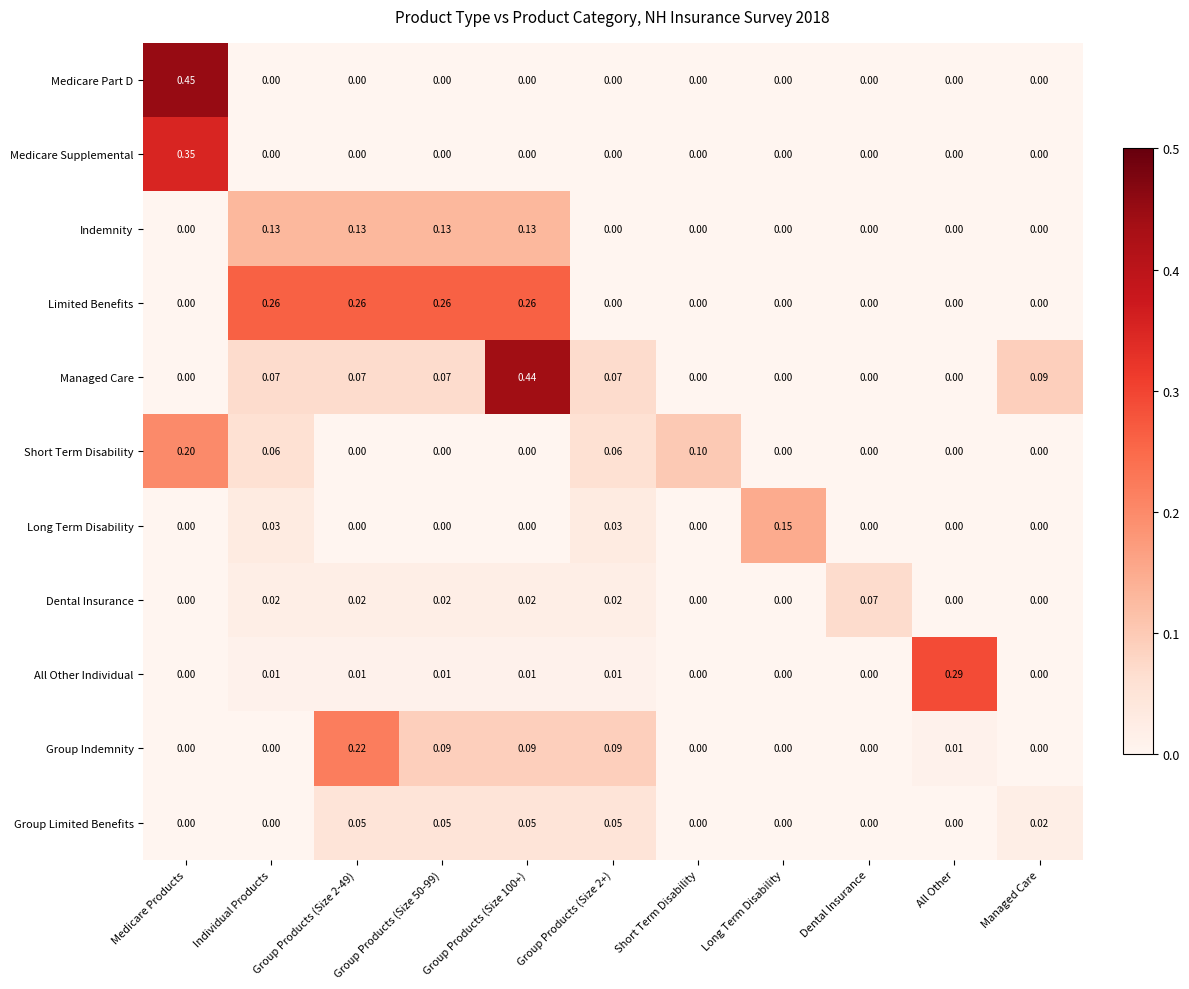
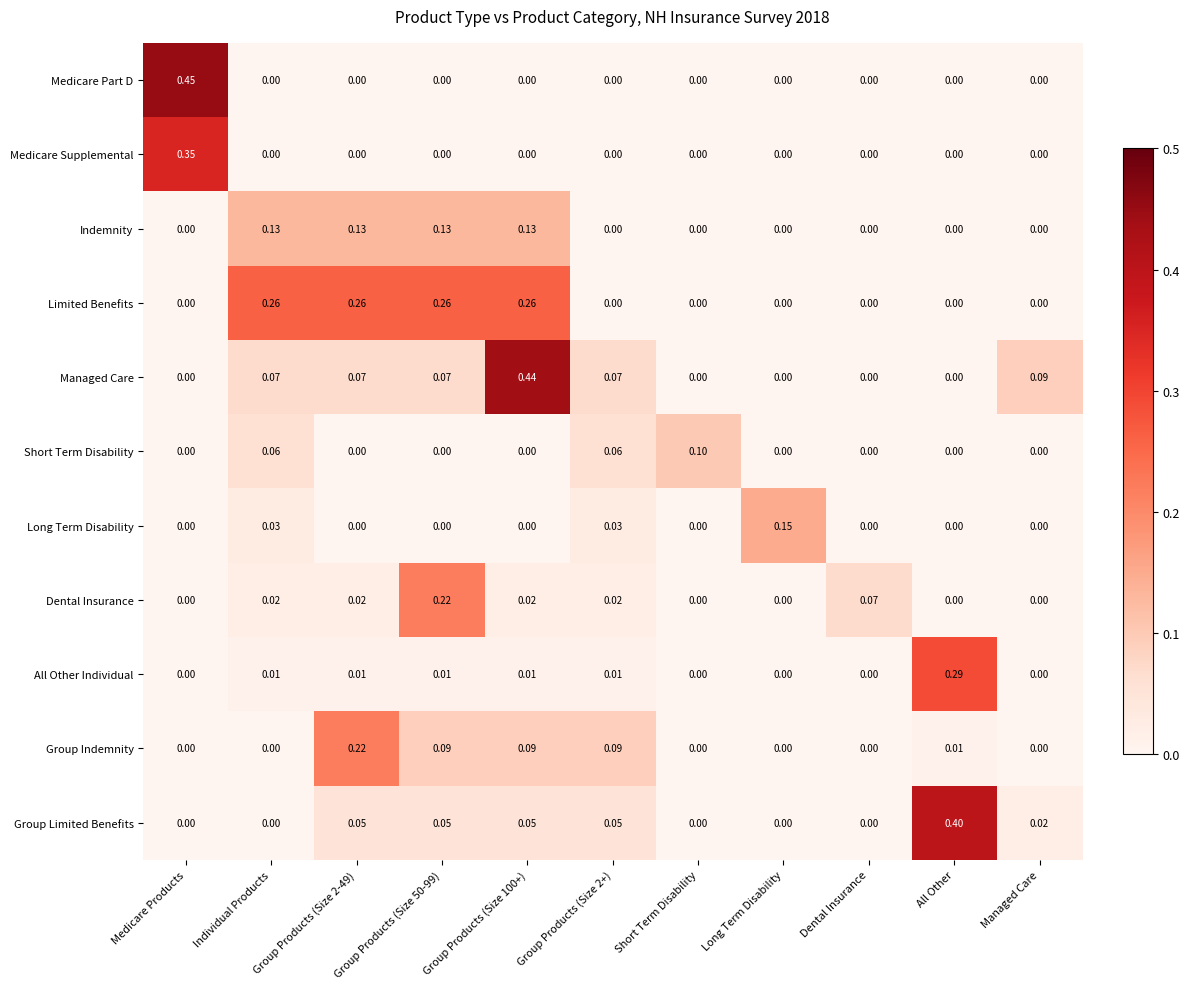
  {
    "Medicare Part D": {
      "Medicare Products": 0.45,
      "Individual Products": 0.00,
      "Group Products (Size 2-49)": 0.00,
      "Group Products (Size 50-99)": 0.00,
      "Group Products (Size 100+)": 0.00,
      "Group Products (Size 2+)": 0.00,
      "Short Term Disability": 0.00,
      "Long Term Disability": 0.00,
      "Dental Insurance": 0.00,
      "All Other": 0.00,
      "Managed Care": 0.00
    },
    "Medicare Supplemental": {
      "Medicare Products": 0.35,
      "Individual Products": 0.00,
      "Group Products (Size 2-49)": 0.00,
      "Group Products (Size 50-99)": 0.00,
      "Group Products (Size 100+)": 0.00,
      "Group Products (Size 2+)": 0.00,
      "Short Term Disability": 0.00,
      "Long Term Disability": 0.00,
      "Dental Insurance": 0.00,
      "All Other": 0.00,
      "Managed Care": 0.00
    },
    "Indemnity": {
      "Medicare Products": 0.00,
      "Individual Products": 0.13,
      "Group Products (Size 2-49)": 0.13,
      "Group Products (Size 50-99)": 0.13,
      "Group Products (Size 100+)": 0.13,
      "Group Products (Size 2+)": 0.00,
      "Short Term Disability": 0.00,
      "Long Term Disability": 0.00,
      "Dental Insurance": 0.00,
      "All Other": 0.00,
      "Managed Care": 0.00
    },
    "Limited Benefits": {
      "Medicare Products": 0.00,
      "Individual Products": 0.26,
      "Group Products (Size 2-49)": 0.26,
      "Group Products (Size 50-99)": 0.26,
      "Group Products (Size 100+)": 0.26,
      "Group Products (Size 2+)": 0.00,
      "Short Term Disability": 0.00,
      "Long Term Disability": 0.00,
      "Dental Insurance": 0.00,
      "All Other": 0.00,
      "Managed Care": 0.00
    },
    "Managed Care": {
      "Medicare Products": 0.00,
      "Individual Products": 0.07,
      "Group Products (Size 2-49)": 0.07,
      "Group Products (Size 50-99)": 0.07,
      "Group Products (Size 100+)": 0.44,
      "Group Products (Size 2+)": 0.07,
      "Short Term Disability": 0.00,
      "Long Term Disability": 0.00,
      "Dental Insurance": 0.00,
      "All Other": 0.00,
      "Managed Care": 0.09
    },
    "Short Term Disability": {
-     "Medicare Products": 0.20,
+     "Medicare Products": 0.00,
      "Individual Products": 0.06,
      "Group Products (Size 2-49)": 0.00,
      "Group Products (Size 50-99)": 0.00,
      "Group Products (Size 100+)": 0.00,
      "Group Products (Size 2+)": 0.06,
      "Short Term Disability": 0.10,
      "Long Term Disability": 0.00,
      "Dental Insurance": 0.00,
      "All Other": 0.00,
      "Managed Care": 0.00
    },
    "Long Term Disability": {
      "Medicare Products": 0.00,
      "Individual Products": 0.03,
      "Group Products (Size 2-49)": 0.00,
      "Group Products (Size 50-99)": 0.00,
      "Group Products (Size 100+)": 0.00,
      "Group Products (Size 2+)": 0.03,
      "Short Term Disability": 0.00,
      "Long Term Disability": 0.15,
      "Dental Insurance": 0.00,
      "All Other": 0.00,
      "Managed Care": 0.00
    },
    "Dental Insurance": {
      "Medicare Products": 0.00,
      "Individual Products": 0.02,
      "Group Products (Size 2-49)": 0.02,
-     "Group Products (Size 50-99)": 0.02,
+     "Group Products (Size 50-99)": 0.22,
      "Group Products (Size 100+)": 0.02,
      "Group Products (Size 2+)": 0.02,
      "Short Term Disability": 0.00,
      "Long Term Disability": 0.00,
      "Dental Insurance": 0.07,
      "All Other": 0.00,
      "Managed Care": 0.00
    },
    "All Other Individual": {
      "Medicare Products": 0.00,
      "Individual Products": 0.01,
      "Group Products (Size 2-49)": 0.01,
      "Group Products (Size 50-99)": 0.01,
      "Group Products (Size 100+)": 0.01,
      "Group Products (Size 2+)": 0.01,
      "Short Term Disability": 0.00,
      "Long Term Disability": 0.00,
      "Dental Insurance": 0.00,
      "All Other": 0.29,
      "Managed Care": 0.00
    },
    "Group Indemnity": {
      "Medicare Products": 0.00,
      "Individual Products": 0.00,
      "Group Products (Size 2-49)": 0.22,
      "Group Products (Size 50-99)": 0.09,
      "Group Products (Size 100+)": 0.09,
      "Group Products (Size 2+)": 0.09,
      "Short Term Disability": 0.00,
      "Long Term Disability": 0.00,
      "Dental Insurance": 0.00,
      "All Other": 0.01,
      "Managed Care": 0.00
    },
    "Group Limited Benefits": {
      "Medicare Products": 0.00,
      "Individual Products": 0.00,
      "Group Products (Size 2-49)": 0.05,
      "Group Products (Size 50-99)": 0.05,
      "Group Products (Size 100+)": 0.05,
      "Group Products (Size 2+)": 0.05,
      "Short Term Disability": 0.00,
      "Long Term Disability": 0.00,
      "Dental Insurance": 0.00,
-     "All Other": 0.00,
+     "All Other": 0.40,
      "Managed Care": 0.02
    }
  }
